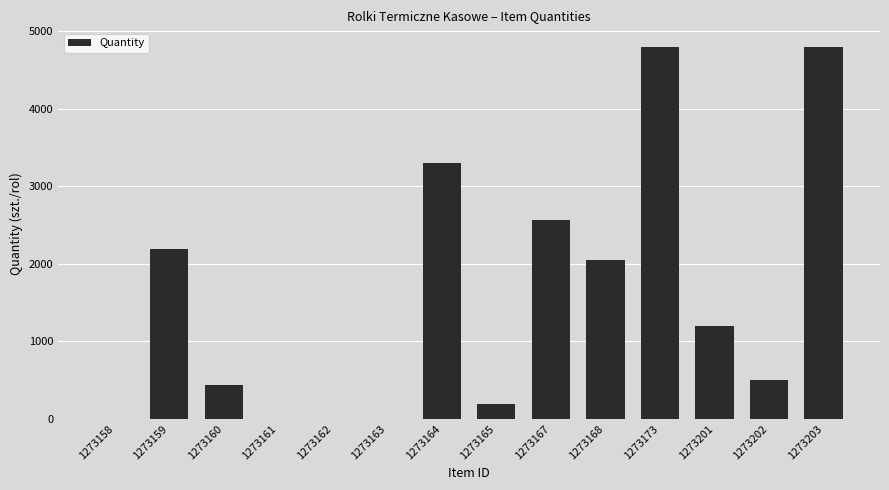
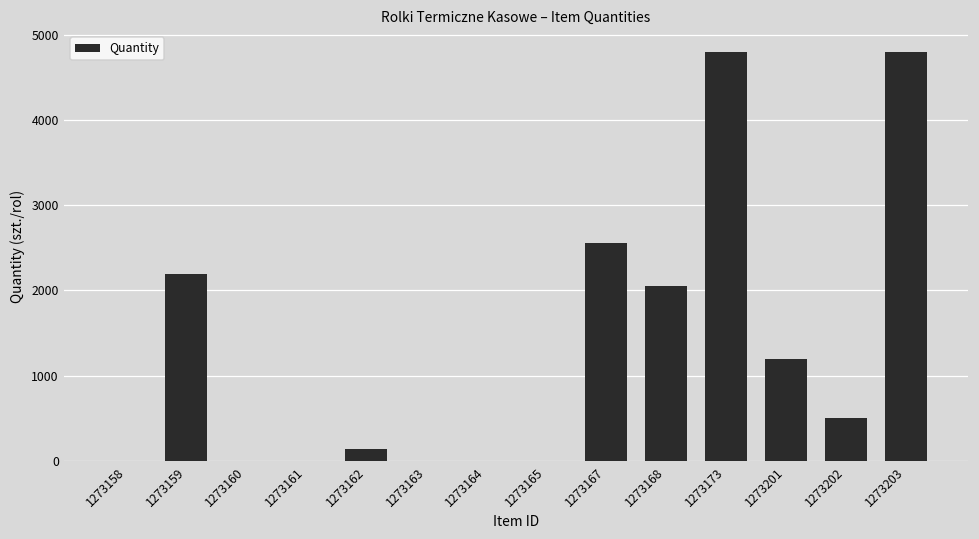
  {
    "1273159": 2200,
-   "1273160": 400,
-   "1273162": 0,
-   "1273164": 3300,
-   "1273165": 200,
+   "1273160": 0,
+   "1273162": 100,
+   "1273164": 0,
+   "1273165": 0,
    "1273167": 2600,
    "1273168": 2100,
    "1273173": 4800,
    "1273201": 1200,
    "1273202": 500,
    "1273203": 4800
  }
